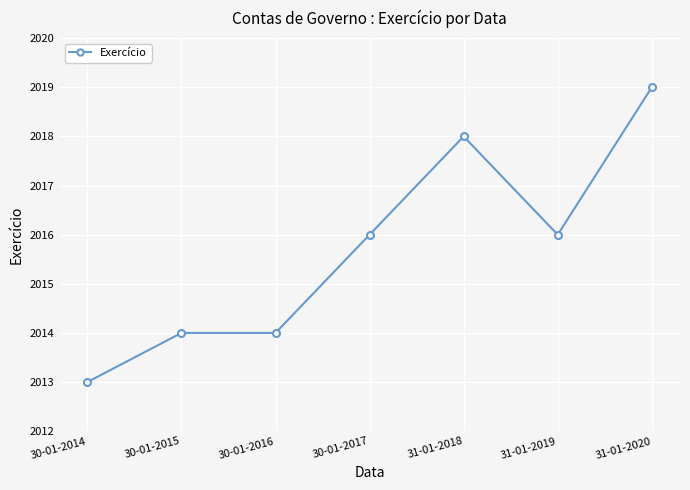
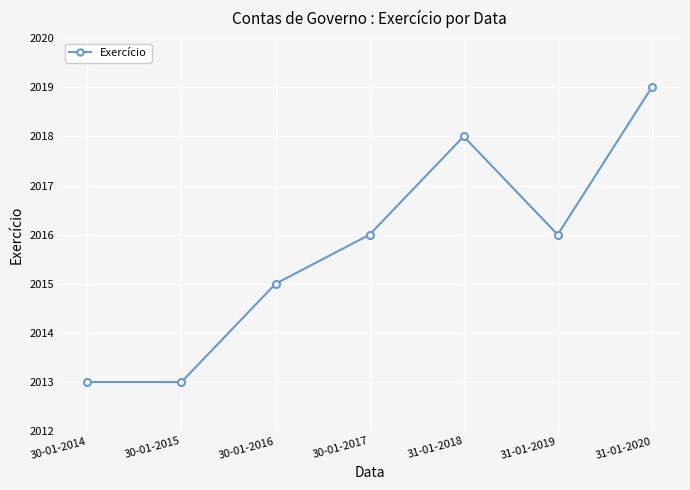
  {
    "30-01-2014": 2013,
-   "30-01-2015": 2014,
-   "30-01-2016": 2014,
+   "30-01-2015": 2013,
+   "30-01-2016": 2015,
    "30-01-2017": 2016,
    "31-01-2018": 2018,
    "31-01-2019": 2016,
    "31-01-2020": 2019
  }
